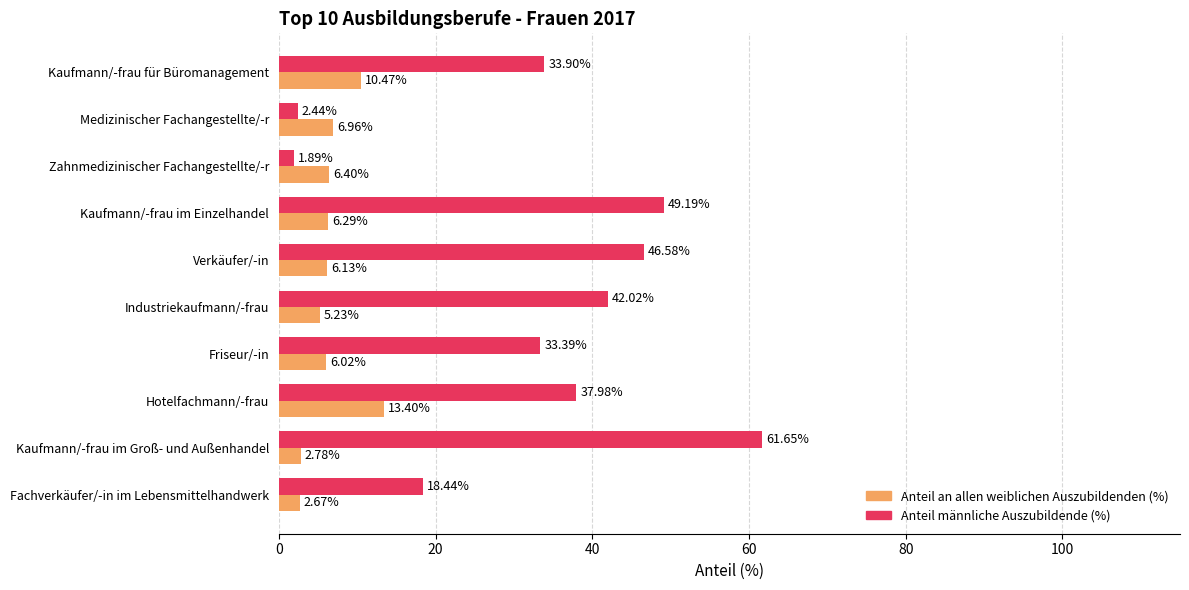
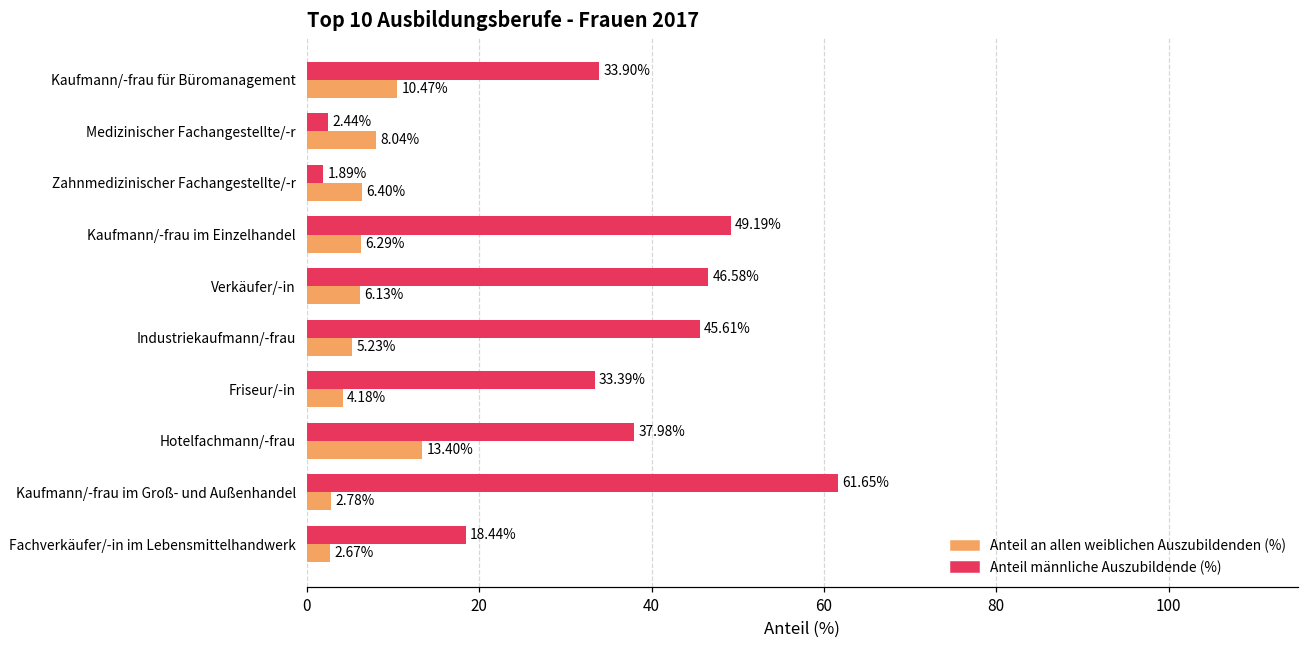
  {
    "Anteil an allen weiblichen Auszubildenden (%)": {
      "Kaufmann/-frau für Büromanagement": "10.47%",
-     "Medizinischer Fachangestellte/-r": "6.96%",
+     "Medizinischer Fachangestellte/-r": "8.04%",
      "Zahnmedizinischer Fachangestellte/-r": "6.40%",
      "Kaufmann/-frau im Einzelhandel": "6.29%",
      "Verkäufer/-in": "6.13%",
      "Industriekaufmann/-frau": "5.23%",
-     "Friseur/-in": "6.02%",
+     "Friseur/-in": "4.18%",
      "Hotelfachmann/-frau": "13.40%",
      "Kaufmann/-frau im Groß- und Außenhandel": "2.78%",
      "Fachverkäufer/-in im Lebensmittelhandwerk": "2.67%"
    },
    "Anteil männliche Auszubildende (%)": {
      "Kaufmann/-frau für Büromanagement": "33.90%",
      "Medizinischer Fachangestellte/-r": "2.44%",
      "Zahnmedizinischer Fachangestellte/-r": "1.89%",
      "Kaufmann/-frau im Einzelhandel": "49.19%",
      "Verkäufer/-in": "46.58%",
-     "Industriekaufmann/-frau": "42.02%",
+     "Industriekaufmann/-frau": "45.61%",
      "Friseur/-in": "33.39%",
      "Hotelfachmann/-frau": "37.98%",
      "Kaufmann/-frau im Groß- und Außenhandel": "61.65%",
      "Fachverkäufer/-in im Lebensmittelhandwerk": "18.44%"
    }
  }
